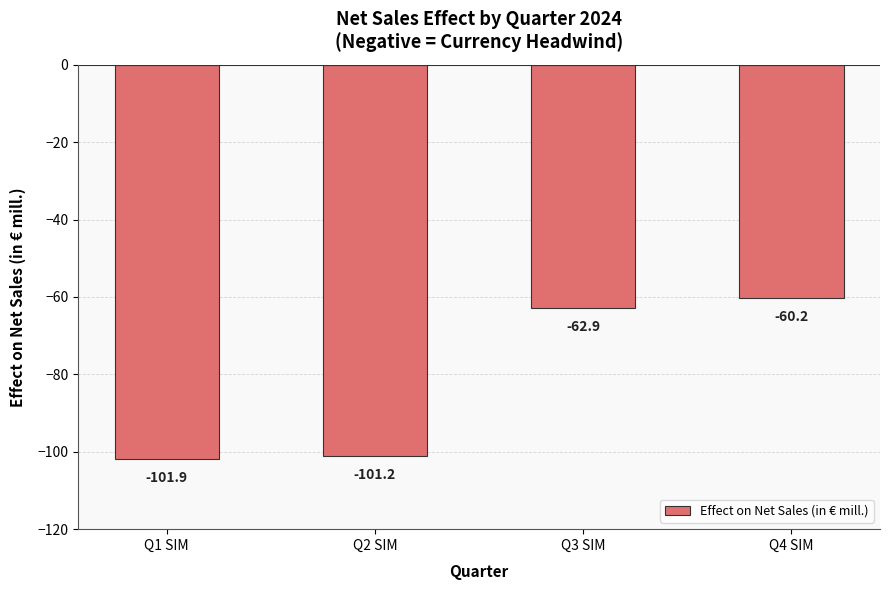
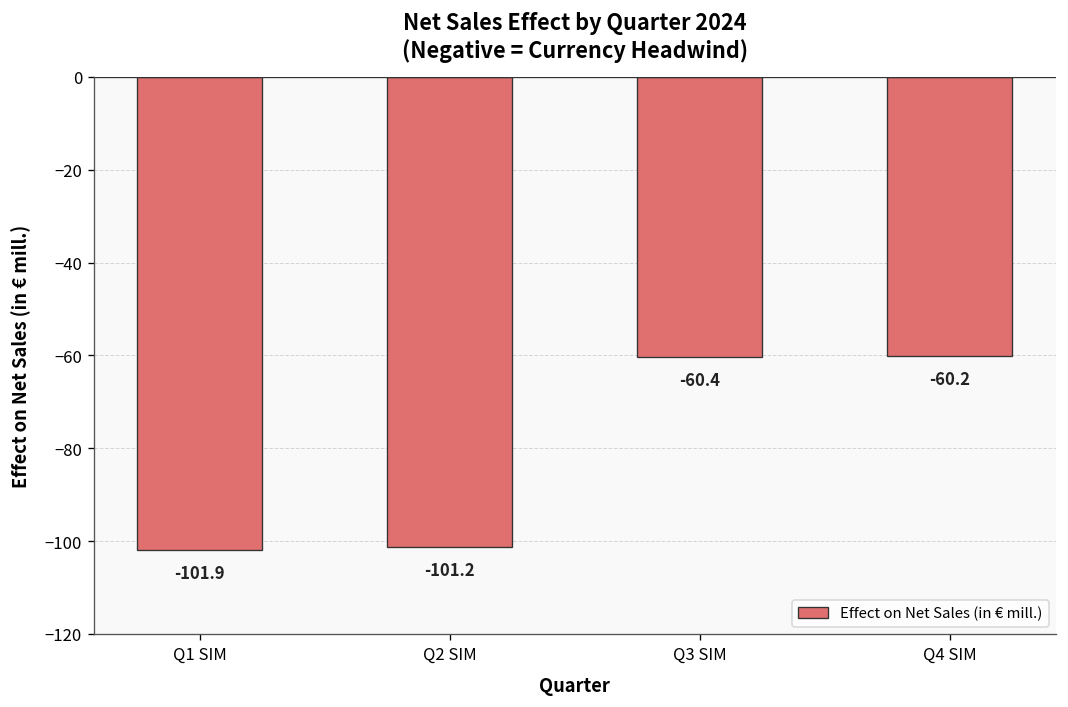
  {
    "Q1 SIM": -101.9,
    "Q2 SIM": -101.2,
-   "Q3 SIM": -62.9,
+   "Q3 SIM": -60.4,
    "Q4 SIM": -60.2
  }
